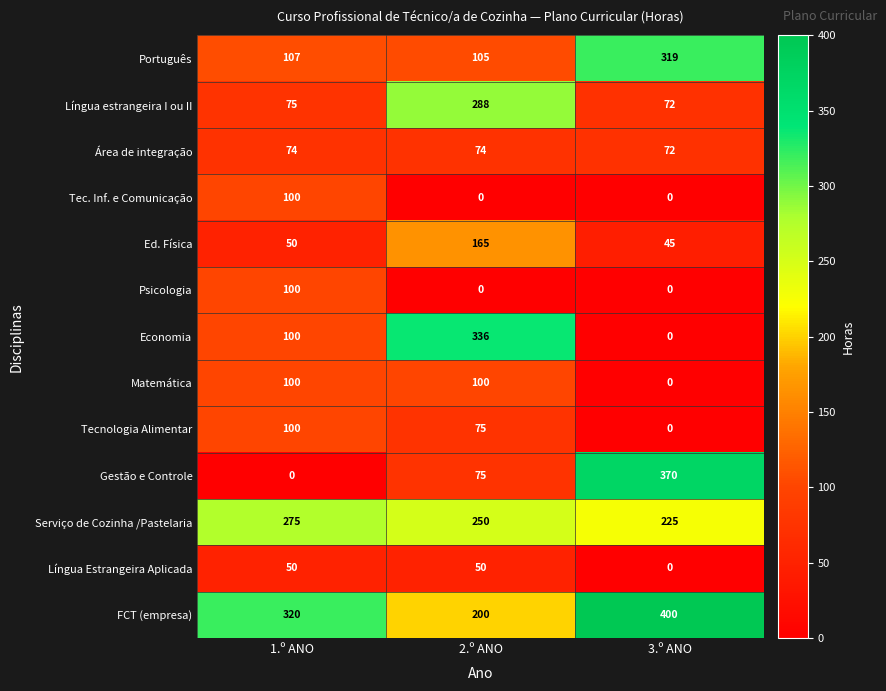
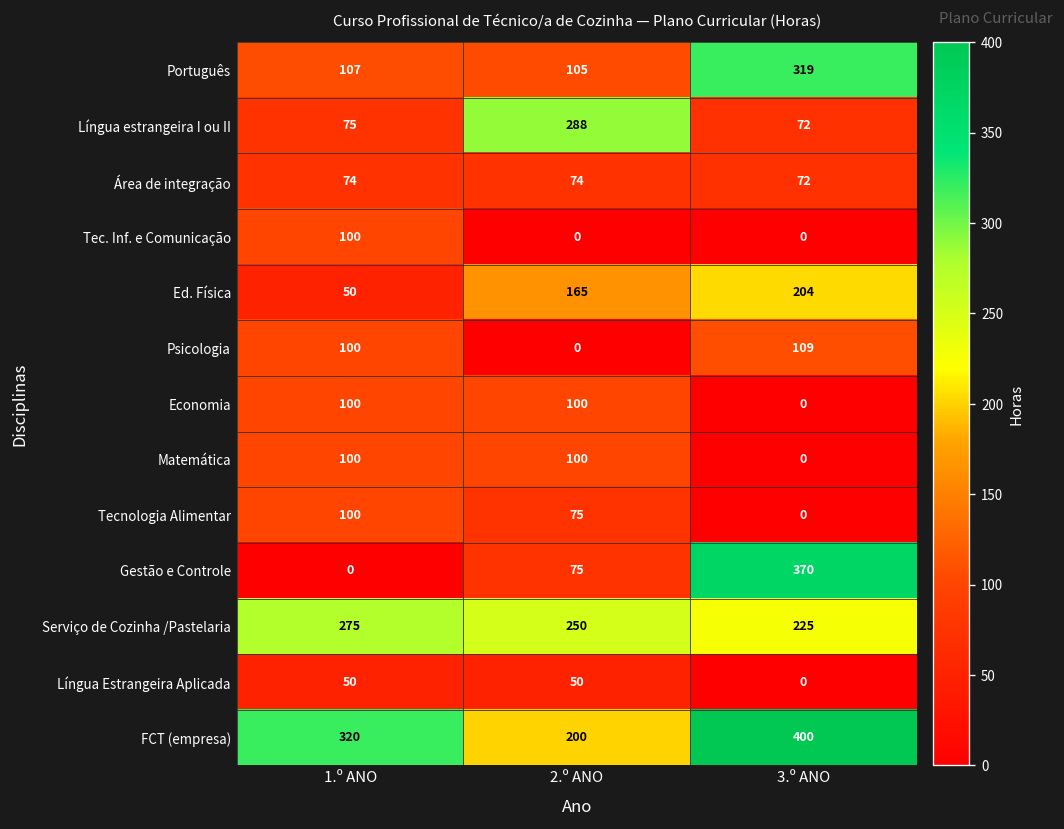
  {
    "Português": {
      "1.º ANO": 107,
      "2.º ANO": 105,
      "3.º ANO": 319
    },
    "Língua estrangeira I ou II": {
      "1.º ANO": 75,
      "2.º ANO": 288,
      "3.º ANO": 72
    },
    "Área de integração": {
      "1.º ANO": 74,
      "2.º ANO": 74,
      "3.º ANO": 72
    },
    "Tec. Inf. e Comunicação": {
      "1.º ANO": 100,
      "2.º ANO": 0,
      "3.º ANO": 0
    },
    "Ed. Física": {
      "1.º ANO": 50,
      "2.º ANO": 165,
-     "3.º ANO": 45
+     "3.º ANO": 204
    },
    "Psicologia": {
      "1.º ANO": 100,
      "2.º ANO": 0,
-     "3.º ANO": 0
+     "3.º ANO": 109
    },
    "Economia": {
      "1.º ANO": 100,
-     "2.º ANO": 336,
+     "2.º ANO": 100,
      "3.º ANO": 0
    },
    "Matemática": {
      "1.º ANO": 100,
      "2.º ANO": 100,
      "3.º ANO": 0
    },
    "Tecnologia Alimentar": {
      "1.º ANO": 100,
      "2.º ANO": 75,
      "3.º ANO": 0
    },
    "Gestão e Controle": {
      "1.º ANO": 0,
      "2.º ANO": 75,
      "3.º ANO": 370
    },
    "Serviço de Cozinha /Pastelaria": {
      "1.º ANO": 275,
      "2.º ANO": 250,
      "3.º ANO": 225
    },
    "Língua Estrangeira Aplicada": {
      "1.º ANO": 50,
      "2.º ANO": 50,
      "3.º ANO": 0
    },
    "FCT (empresa)": {
      "1.º ANO": 320,
      "2.º ANO": 200,
      "3.º ANO": 400
    }
  }
